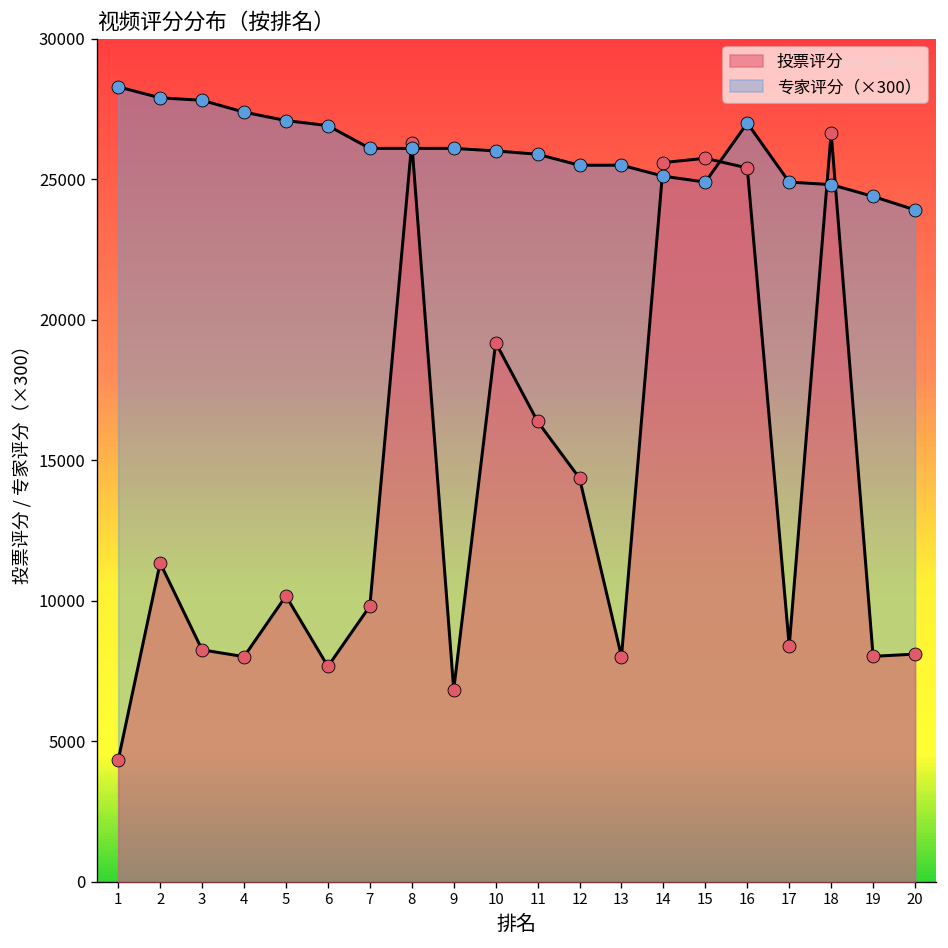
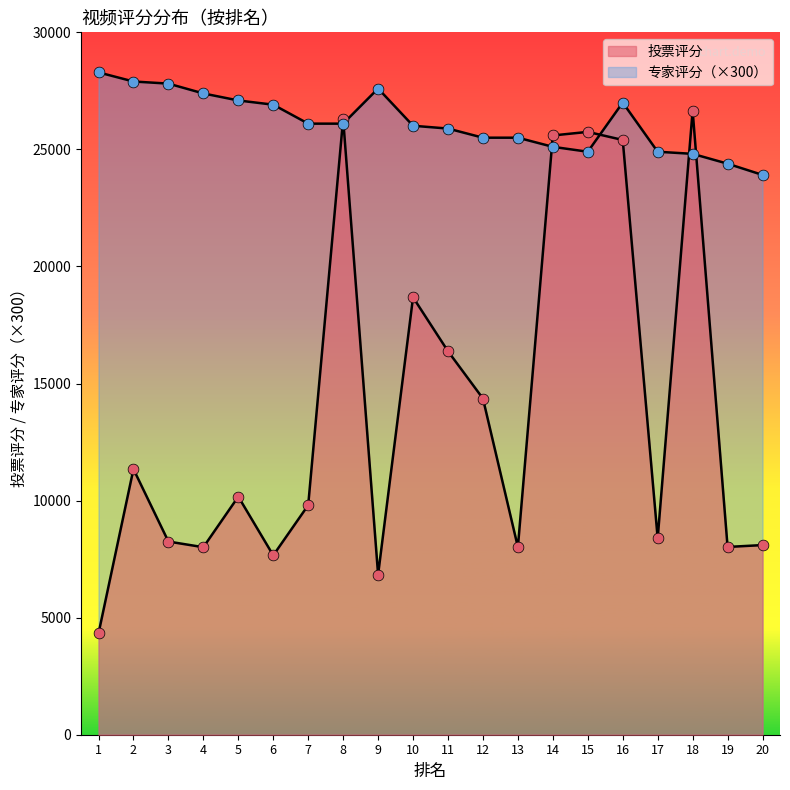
  {
    "投票评分": {
      "1": 4300,
      "2": 11300,
      "3": 8300,
      "4": 8000,
      "5": 10200,
      "6": 7700,
      "7": 9800,
      "8": 26300,
      "9": 6800,
-     "10": 19200,
+     "10": 18700,
      "11": 16400,
      "12": 14400,
      "13": 8000,
      "14": 25600,
      "15": 25700,
      "16": 25400,
      "17": 8400,
      "18": 26700,
      "19": 8000,
      "20": 8100
    },
    "专家评分（×300）": {
      "1": 28300,
      "2": 27900,
      "3": 27800,
      "4": 27400,
      "5": 27100,
      "6": 26900,
      "7": 26100,
      "8": 26100,
-     "9": 26100,
+     "9": 27600,
      "10": 26000,
      "11": 25900,
      "12": 25500,
      "13": 25500,
      "14": 25100,
      "15": 24900,
      "16": 27000,
      "17": 24900,
      "18": 24800,
      "19": 24400,
      "20": 23900
    }
  }
